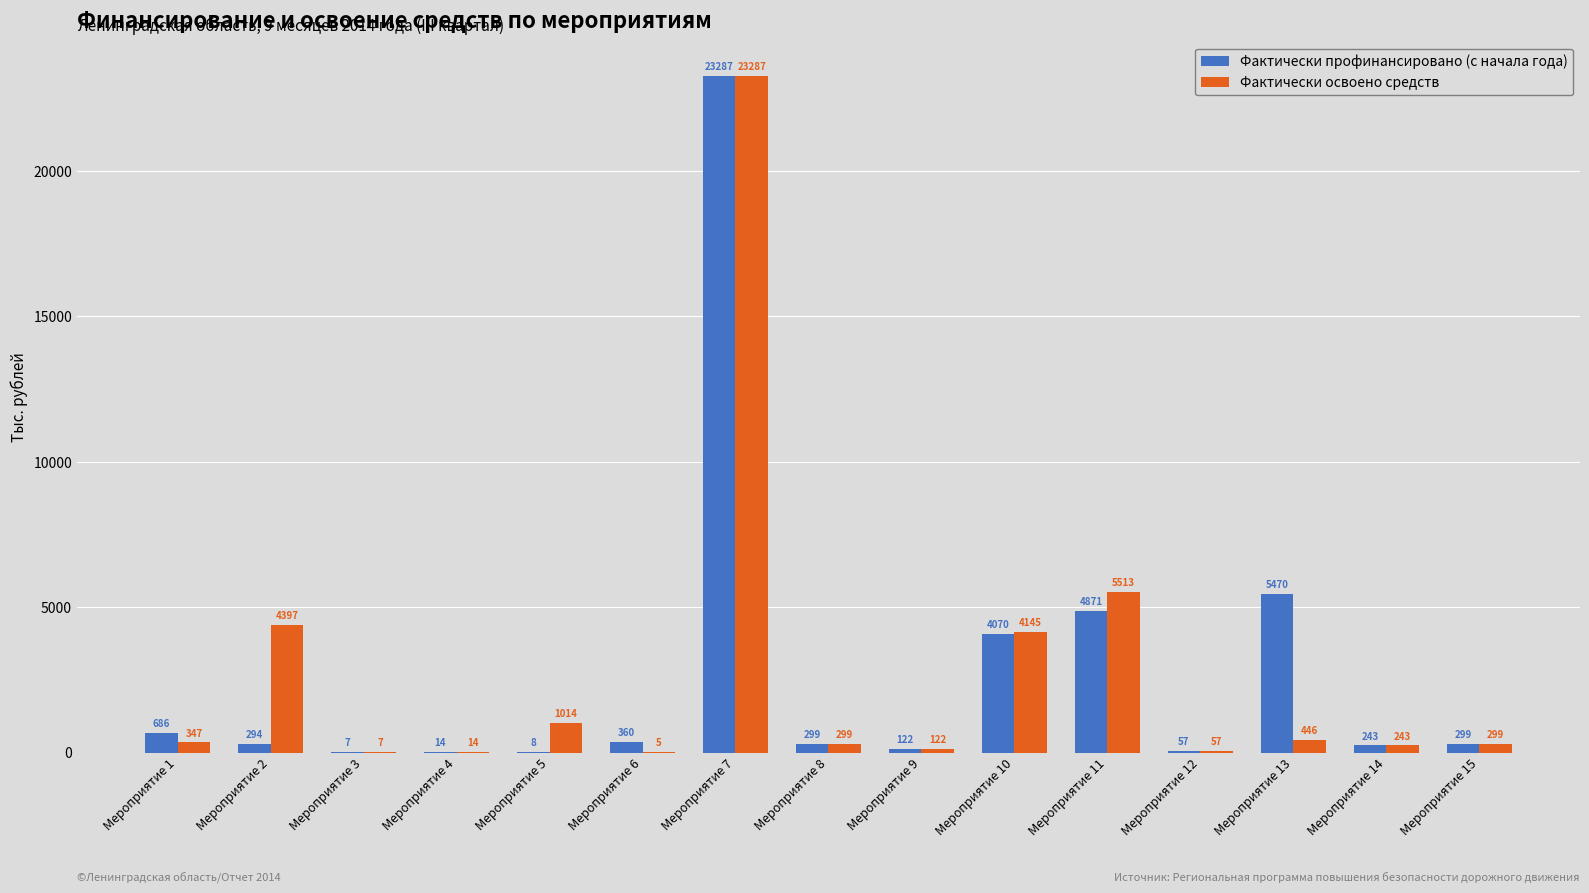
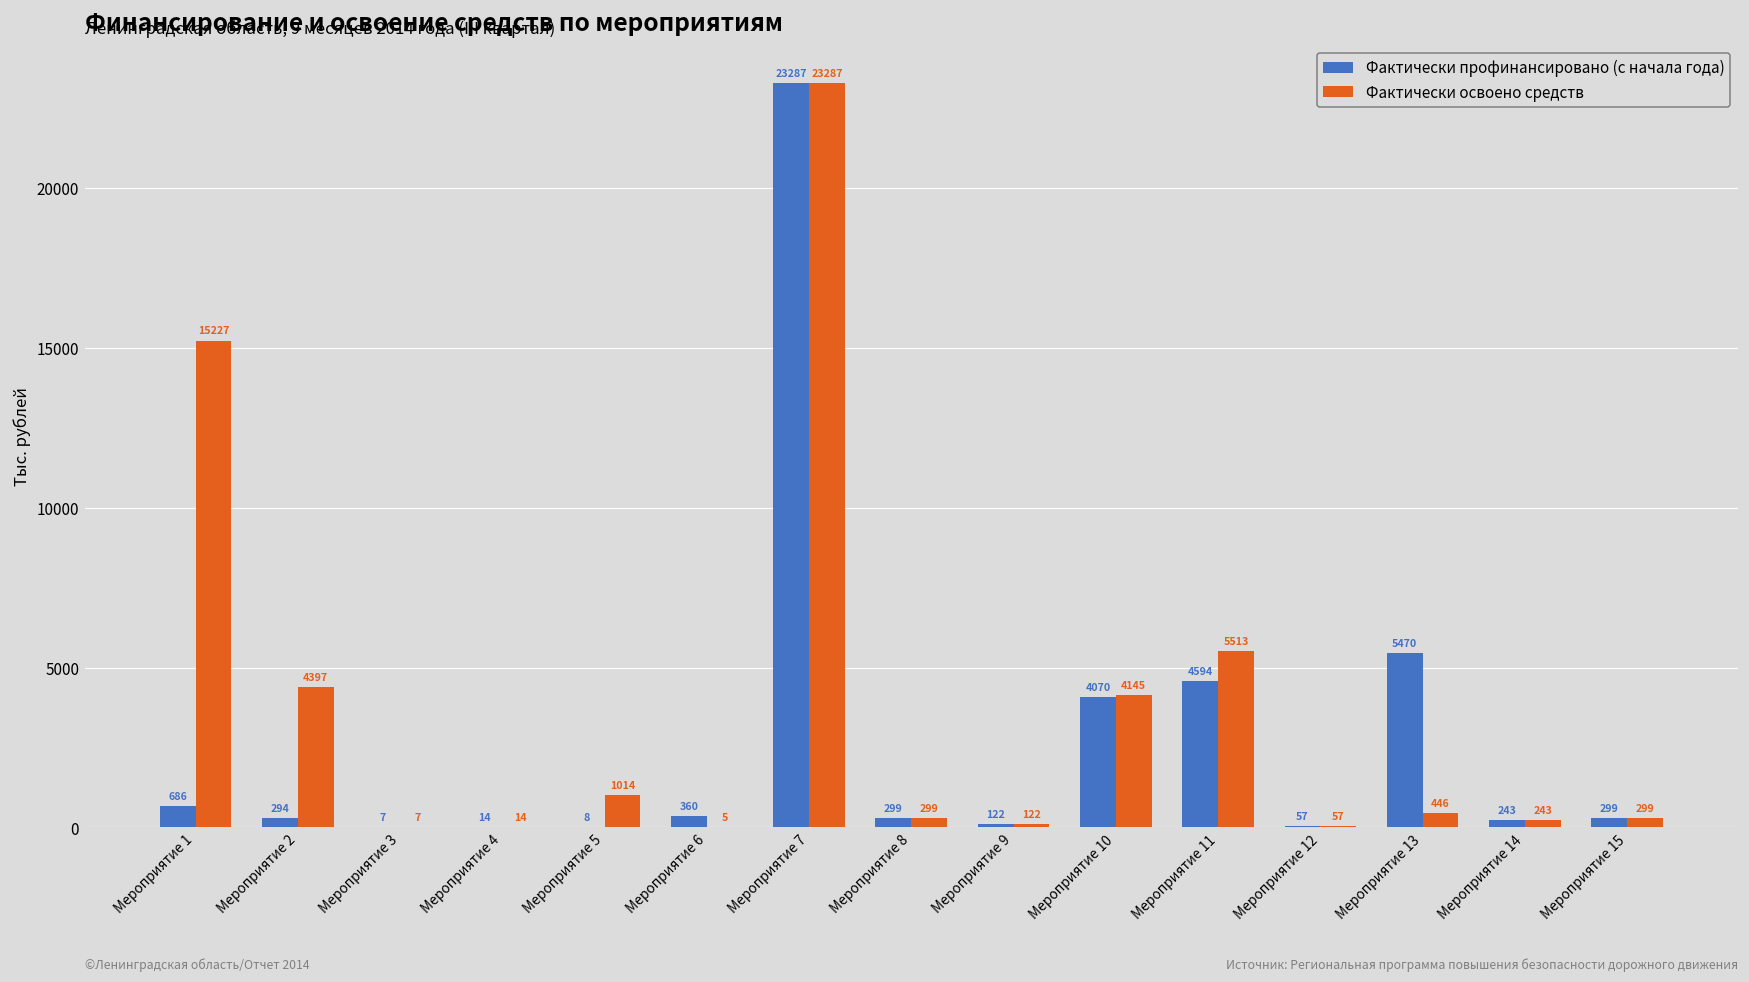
  {
    "Фактически профинансировано (с начала года)": {
      "Мероприятие 1": 686,
      "Мероприятие 2": 294,
      "Мероприятие 3": 7,
      "Мероприятие 4": 14,
      "Мероприятие 5": 8,
      "Мероприятие 6": 360,
      "Мероприятие 7": 23287,
      "Мероприятие 8": 299,
      "Мероприятие 9": 122,
      "Мероприятие 10": 4070,
-     "Мероприятие 11": 4871,
+     "Мероприятие 11": 4594,
      "Мероприятие 12": 57,
      "Мероприятие 13": 5470,
      "Мероприятие 14": 243,
      "Мероприятие 15": 299
    },
    "Фактически освоено средств": {
-     "Мероприятие 1": 347,
+     "Мероприятие 1": 15227,
      "Мероприятие 2": 4397,
      "Мероприятие 3": 7,
      "Мероприятие 4": 14,
      "Мероприятие 5": 1014,
      "Мероприятие 6": 5,
      "Мероприятие 7": 23287,
      "Мероприятие 8": 299,
      "Мероприятие 9": 122,
      "Мероприятие 10": 4145,
      "Мероприятие 11": 5513,
      "Мероприятие 12": 57,
      "Мероприятие 13": 446,
      "Мероприятие 14": 243,
      "Мероприятие 15": 299
    }
  }
